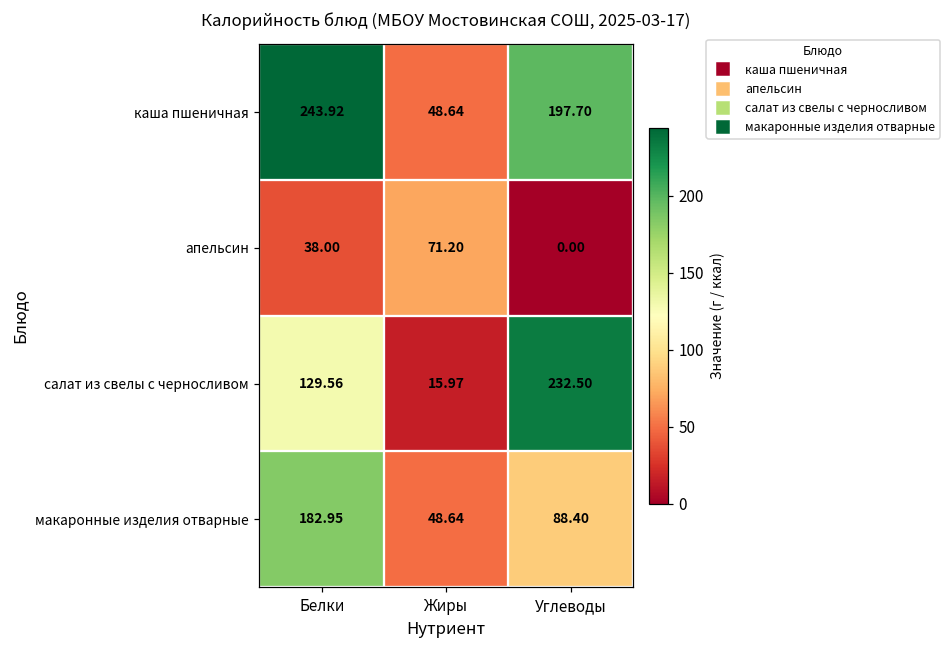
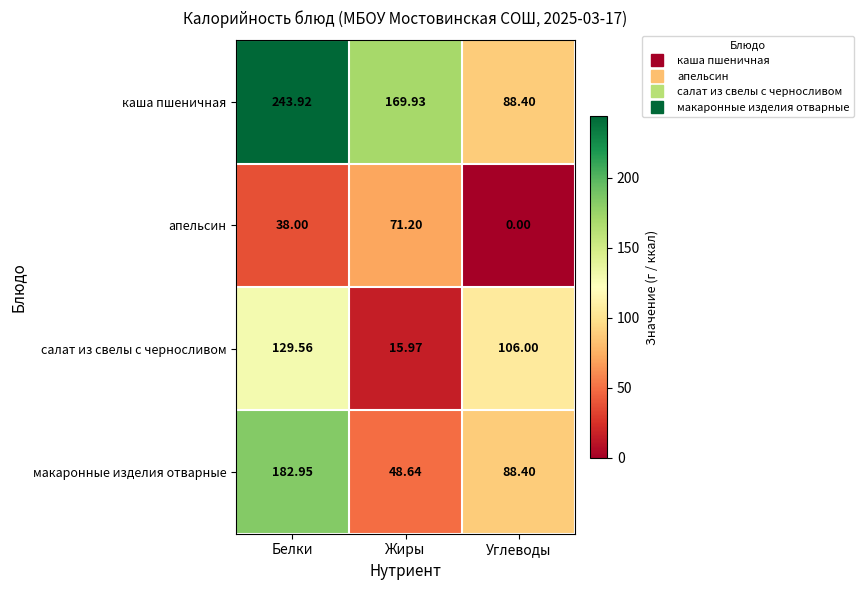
  {
    "каша пшеничная": {
      "Белки": 243.92,
-     "Жиры": 48.64,
-     "Углеводы": 197.70
+     "Жиры": 169.93,
+     "Углеводы": 88.40
    },
    "апельсин": {
      "Белки": 38.00,
      "Жиры": 71.20,
      "Углеводы": 0.00
    },
    "салат из свелы с черносливом": {
      "Белки": 129.56,
      "Жиры": 15.97,
-     "Углеводы": 232.50
+     "Углеводы": 106.00
    },
    "макаронные изделия отварные": {
      "Белки": 182.95,
      "Жиры": 48.64,
      "Углеводы": 88.40
    }
  }
